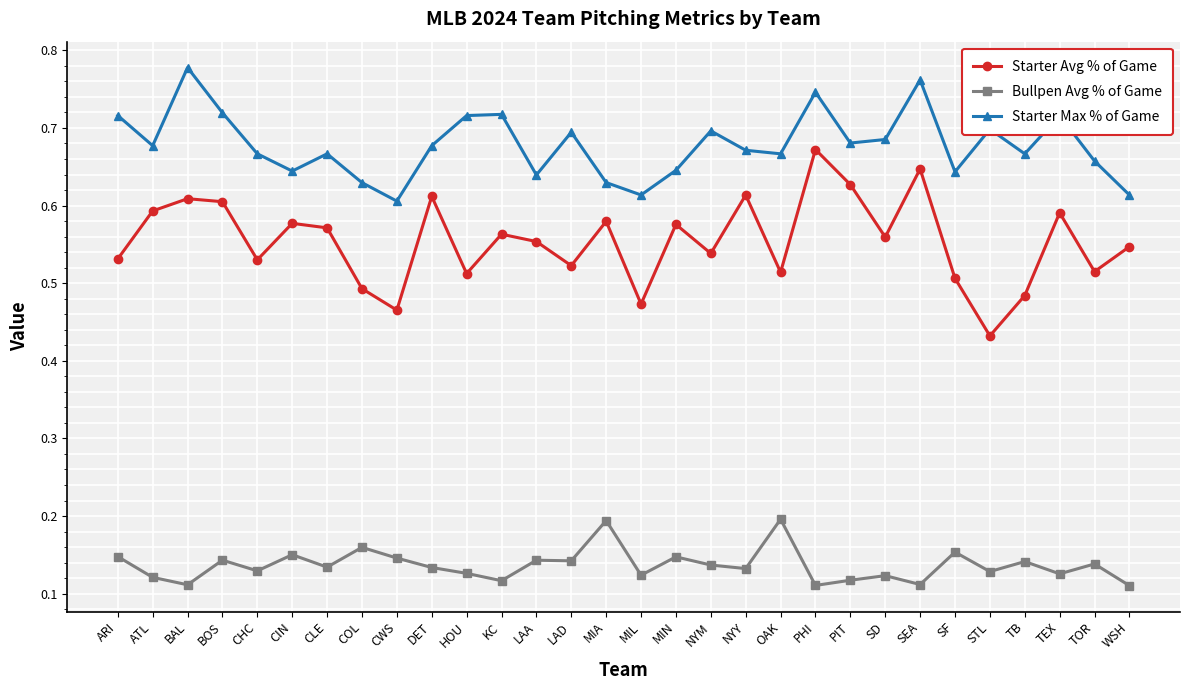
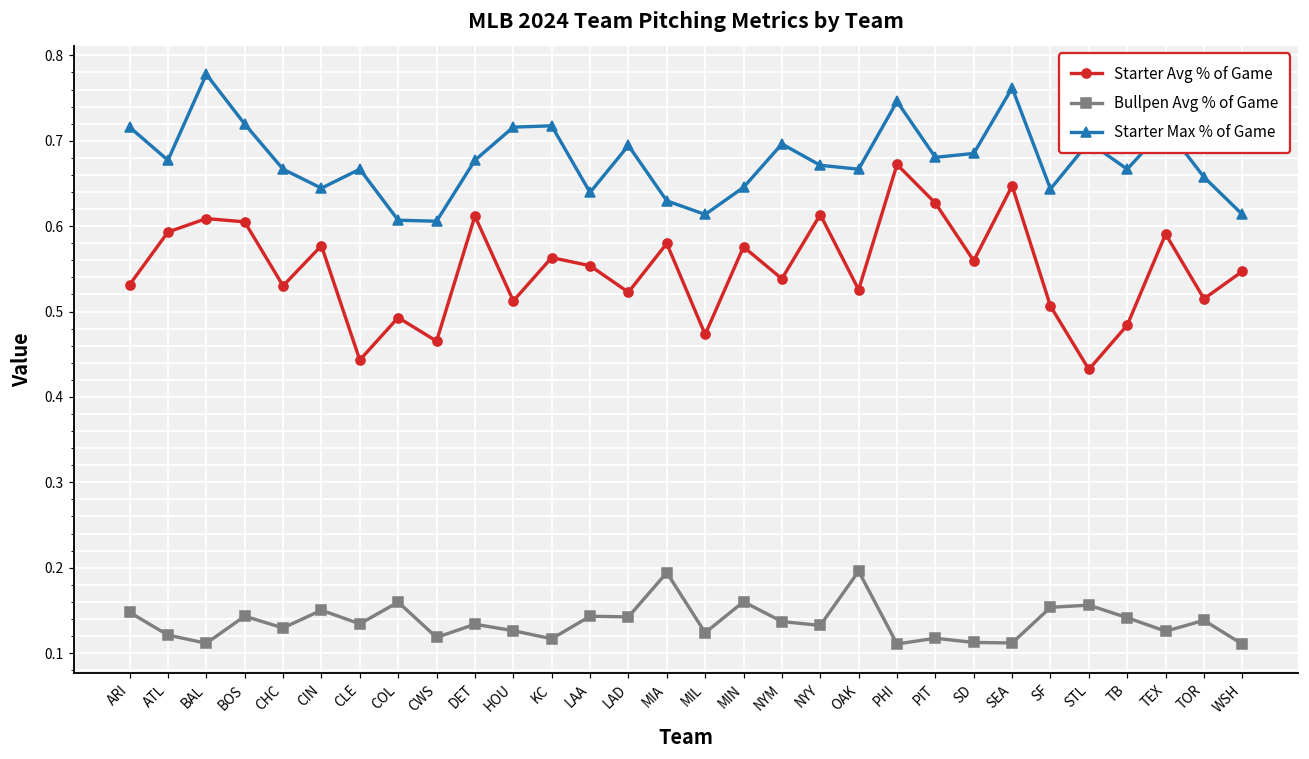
  {
    "Starter Avg % of Game": {
      "ARI": 0.53,
      "ATL": 0.59,
      "BAL": 0.61,
      "BOS": 0.60,
      "CHC": 0.53,
      "CIN": 0.58,
-     "CLE": 0.57,
+     "CLE": 0.44,
      "COL": 0.49,
      "CWS": 0.47,
      "DET": 0.61,
      "HOU": 0.51,
      "KC": 0.56,
      "LAA": 0.55,
      "LAD": 0.52,
      "MIA": 0.58,
      "MIL": 0.47,
      "MIN": 0.58,
      "NYM": 0.54,
      "NYY": 0.61,
-     "OAK": 0.51,
+     "OAK": 0.53,
      "PHI": 0.67,
      "PIT": 0.63,
      "SD": 0.56,
      "SEA": 0.65,
      "SF": 0.51,
      "STL": 0.43,
      "TB": 0.48,
      "TEX": 0.59,
      "TOR": 0.51,
      "WSH": 0.55
    },
    "Bullpen Avg % of Game": {
      "ARI": 0.15,
      "ATL": 0.12,
      "BAL": 0.11,
      "BOS": 0.14,
      "CHC": 0.13,
      "CIN": 0.15,
      "CLE": 0.13,
      "COL": 0.16,
-     "CWS": 0.15,
+     "CWS": 0.12,
      "DET": 0.13,
      "HOU": 0.13,
      "KC": 0.12,
      "LAA": 0.14,
      "LAD": 0.14,
      "MIA": 0.19,
      "MIL": 0.12,
-     "MIN": 0.15,
+     "MIN": 0.16,
      "NYM": 0.14,
      "NYY": 0.13,
      "OAK": 0.20,
      "PHI": 0.11,
      "PIT": 0.12,
-     "SD": 0.12,
+     "SD": 0.11,
      "SEA": 0.11,
      "SF": 0.15,
-     "STL": 0.13,
+     "STL": 0.16,
      "TB": 0.14,
      "TEX": 0.13,
      "TOR": 0.14,
      "WSH": 0.11
    },
    "Starter Max % of Game": {
      "ARI": 0.72,
      "ATL": 0.68,
      "BAL": 0.78,
      "BOS": 0.72,
      "CHC": 0.67,
      "CIN": 0.64,
      "CLE": 0.67,
-     "COL": 0.63,
+     "COL": 0.61,
      "CWS": 0.61,
      "DET": 0.68,
      "HOU": 0.72,
      "KC": 0.72,
      "LAA": 0.64,
      "LAD": 0.69,
      "MIA": 0.63,
      "MIL": 0.61,
      "MIN": 0.65,
      "NYM": 0.70,
      "NYY": 0.67,
      "OAK": 0.67,
      "PHI": 0.75,
      "PIT": 0.68,
      "SD": 0.69,
      "SEA": 0.76,
      "SF": 0.64,
      "TB": 0.67,
      "TOR": 0.66,
      "WSH": 0.61
    }
  }
